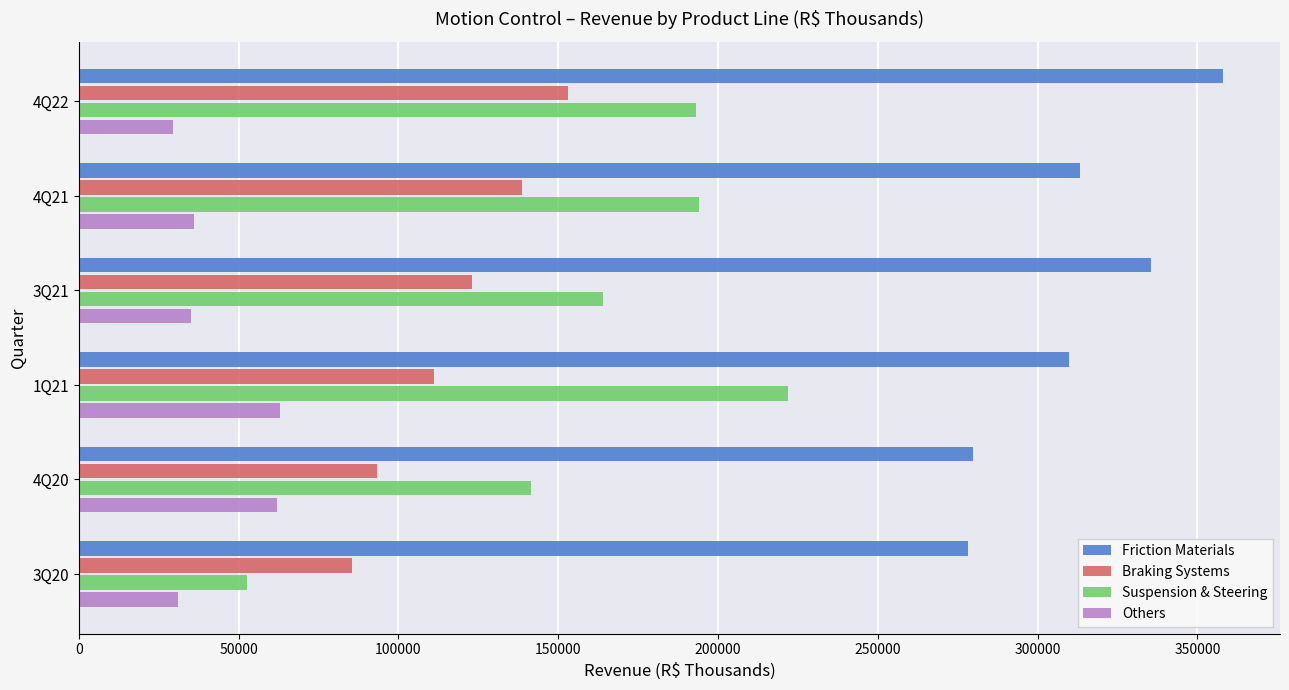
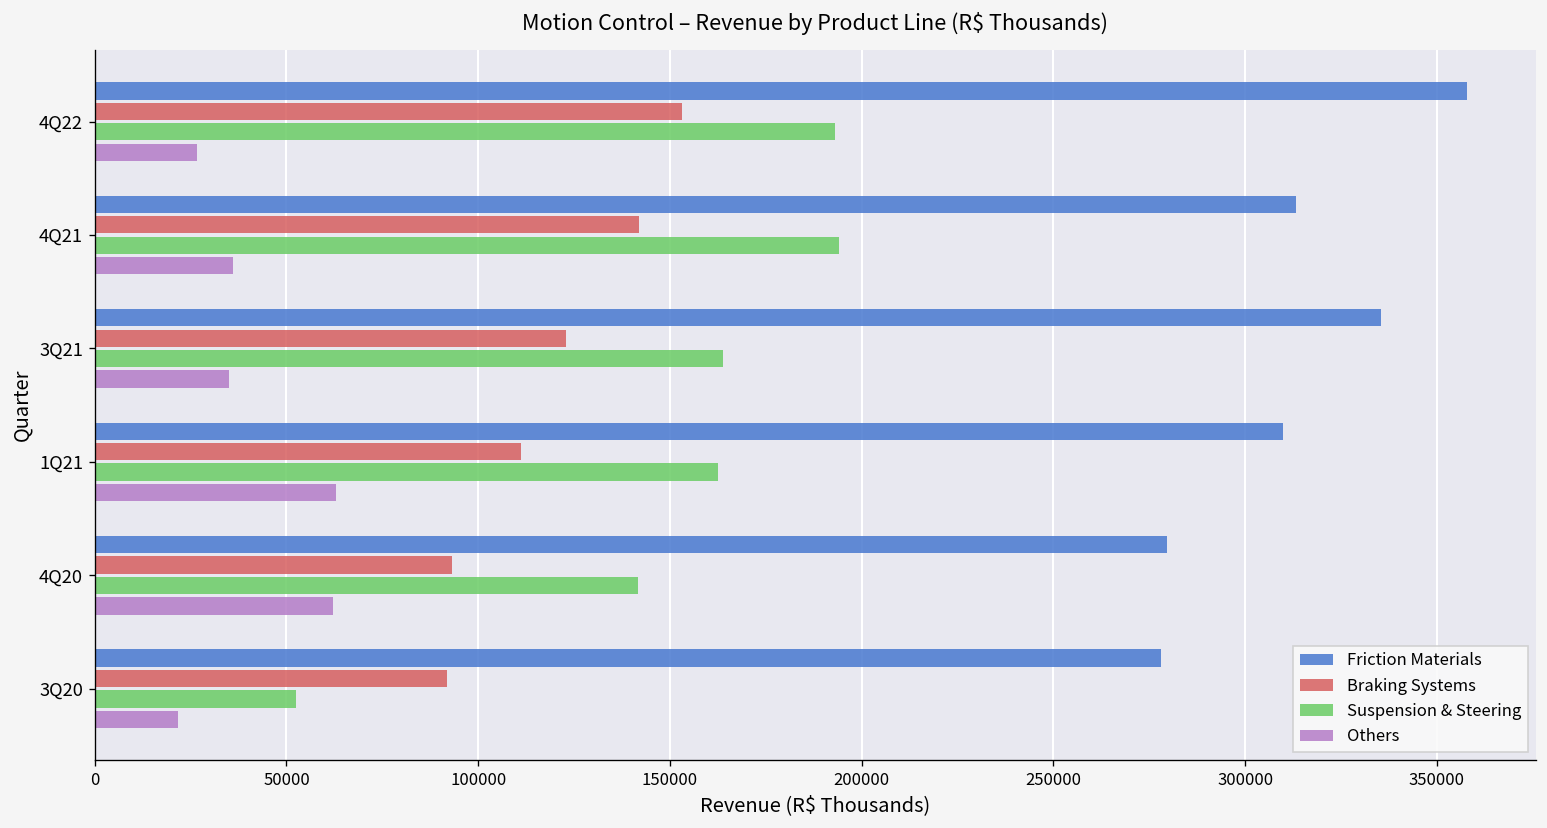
  {
    "Friction Materials": {
      "4Q22": 358000,
      "4Q21": 313000,
      "3Q21": 335000,
      "1Q21": 310000,
      "4Q20": 280000,
      "3Q20": 278000
    },
    "Braking Systems": {
      "4Q22": 153000,
-     "4Q21": 139000,
+     "4Q21": 142000,
      "3Q21": 123000,
      "1Q21": 111000,
      "4Q20": 93000,
-     "3Q20": 85000
+     "3Q20": 92000
    },
    "Suspension & Steering": {
      "4Q22": 193000,
      "4Q21": 194000,
      "3Q21": 164000,
-     "1Q21": 222000,
+     "1Q21": 162000,
      "4Q20": 142000,
      "3Q20": 53000
    },
    "Others": {
-     "4Q22": 30000,
+     "4Q22": 27000,
      "4Q21": 36000,
      "3Q21": 35000,
      "1Q21": 63000,
      "4Q20": 62000,
-     "3Q20": 31000
+     "3Q20": 22000
    }
  }
